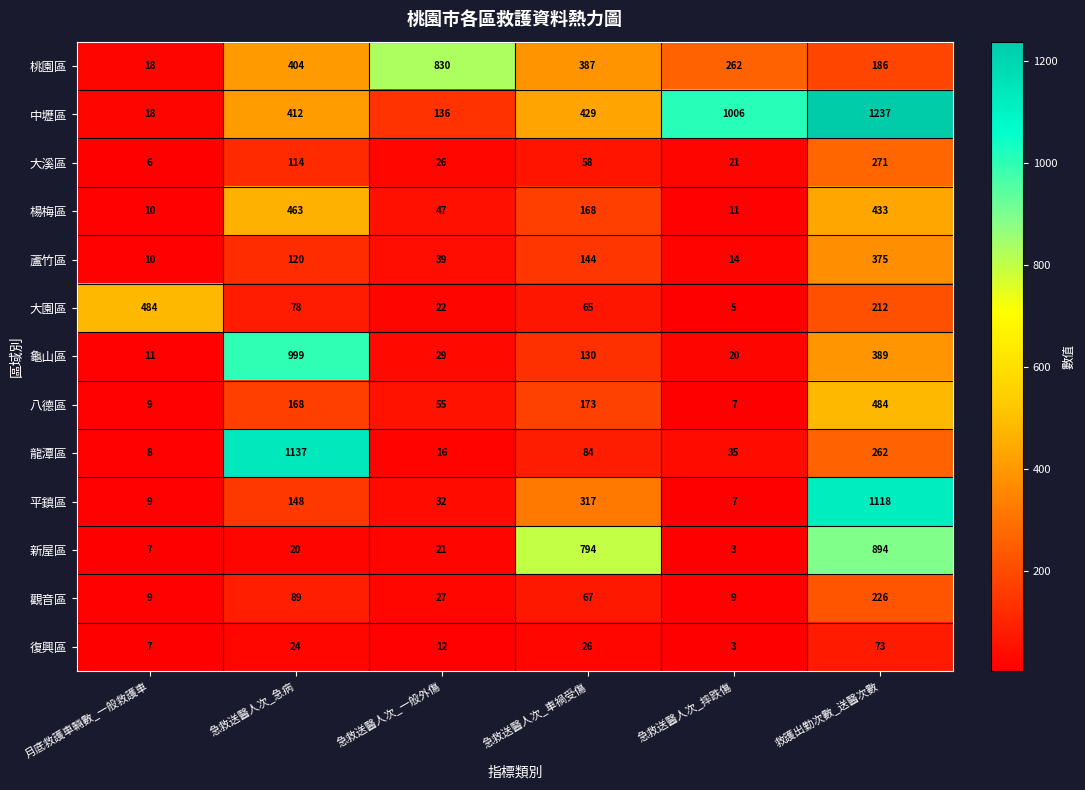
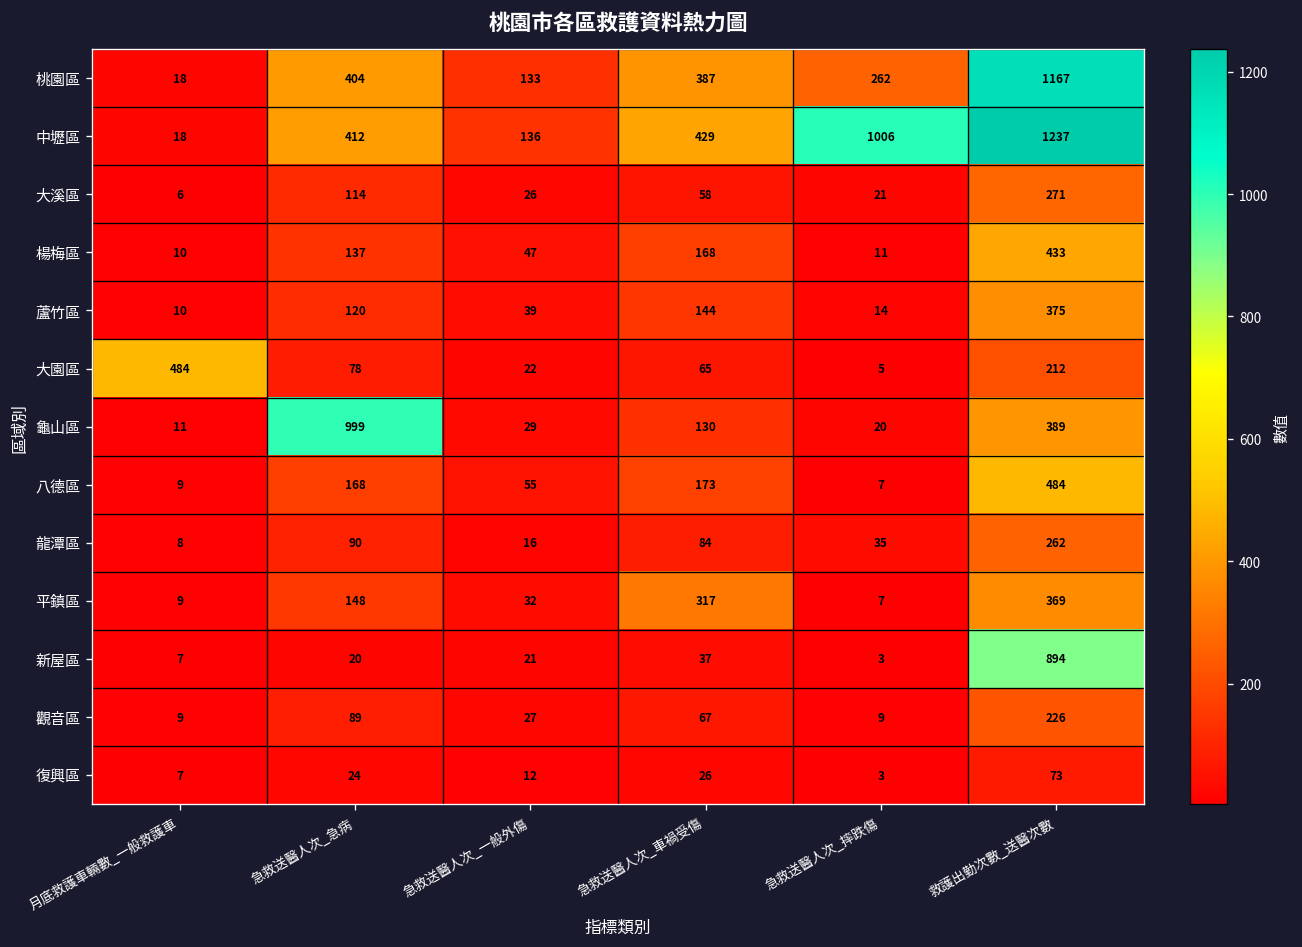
  {
    "桃園區": {
      "月底救護車輛數_一般救護車": 18,
      "急救送醫人次_急病": 404,
-     "急救送醫人次_一般外傷": 830,
+     "急救送醫人次_一般外傷": 133,
      "急救送醫人次_車禍受傷": 387,
      "急救送醫人次_摔跌傷": 262,
-     "救護出勤次數_送醫次數": 186
+     "救護出勤次數_送醫次數": 1167
    },
    "中壢區": {
      "月底救護車輛數_一般救護車": 18,
      "急救送醫人次_急病": 412,
      "急救送醫人次_一般外傷": 136,
      "急救送醫人次_車禍受傷": 429,
      "急救送醫人次_摔跌傷": 1006,
      "救護出勤次數_送醫次數": 1237
    },
    "大溪區": {
      "月底救護車輛數_一般救護車": 6,
      "急救送醫人次_急病": 114,
      "急救送醫人次_一般外傷": 26,
      "急救送醫人次_車禍受傷": 58,
      "急救送醫人次_摔跌傷": 21,
      "救護出勤次數_送醫次數": 271
    },
    "楊梅區": {
      "月底救護車輛數_一般救護車": 10,
-     "急救送醫人次_急病": 463,
+     "急救送醫人次_急病": 137,
      "急救送醫人次_一般外傷": 47,
      "急救送醫人次_車禍受傷": 168,
      "急救送醫人次_摔跌傷": 11,
      "救護出勤次數_送醫次數": 433
    },
    "蘆竹區": {
      "月底救護車輛數_一般救護車": 10,
      "急救送醫人次_急病": 120,
      "急救送醫人次_一般外傷": 39,
      "急救送醫人次_車禍受傷": 144,
      "急救送醫人次_摔跌傷": 14,
      "救護出勤次數_送醫次數": 375
    },
    "大園區": {
      "月底救護車輛數_一般救護車": 484,
      "急救送醫人次_急病": 78,
      "急救送醫人次_一般外傷": 22,
      "急救送醫人次_車禍受傷": 65,
      "急救送醫人次_摔跌傷": 5,
      "救護出勤次數_送醫次數": 212
    },
    "龜山區": {
      "月底救護車輛數_一般救護車": 11,
      "急救送醫人次_急病": 999,
      "急救送醫人次_一般外傷": 29,
      "急救送醫人次_車禍受傷": 130,
      "急救送醫人次_摔跌傷": 20,
      "救護出勤次數_送醫次數": 389
    },
    "八德區": {
      "月底救護車輛數_一般救護車": 9,
      "急救送醫人次_急病": 168,
      "急救送醫人次_一般外傷": 55,
      "急救送醫人次_車禍受傷": 173,
      "急救送醫人次_摔跌傷": 7,
      "救護出勤次數_送醫次數": 484
    },
    "龍潭區": {
      "月底救護車輛數_一般救護車": 8,
-     "急救送醫人次_急病": 1137,
+     "急救送醫人次_急病": 90,
      "急救送醫人次_一般外傷": 16,
      "急救送醫人次_車禍受傷": 84,
      "急救送醫人次_摔跌傷": 35,
      "救護出勤次數_送醫次數": 262
    },
    "平鎮區": {
      "月底救護車輛數_一般救護車": 9,
      "急救送醫人次_急病": 148,
      "急救送醫人次_一般外傷": 32,
      "急救送醫人次_車禍受傷": 317,
      "急救送醫人次_摔跌傷": 7,
-     "救護出勤次數_送醫次數": 1118
+     "救護出勤次數_送醫次數": 369
    },
    "新屋區": {
      "月底救護車輛數_一般救護車": 7,
      "急救送醫人次_急病": 20,
      "急救送醫人次_一般外傷": 21,
-     "急救送醫人次_車禍受傷": 794,
+     "急救送醫人次_車禍受傷": 37,
      "急救送醫人次_摔跌傷": 3,
      "救護出勤次數_送醫次數": 894
    },
    "觀音區": {
      "月底救護車輛數_一般救護車": 9,
      "急救送醫人次_急病": 89,
      "急救送醫人次_一般外傷": 27,
      "急救送醫人次_車禍受傷": 67,
      "急救送醫人次_摔跌傷": 9,
      "救護出勤次數_送醫次數": 226
    },
    "復興區": {
      "月底救護車輛數_一般救護車": 7,
      "急救送醫人次_急病": 24,
      "急救送醫人次_一般外傷": 12,
      "急救送醫人次_車禍受傷": 26,
      "急救送醫人次_摔跌傷": 3,
      "救護出勤次數_送醫次數": 73
    }
  }
